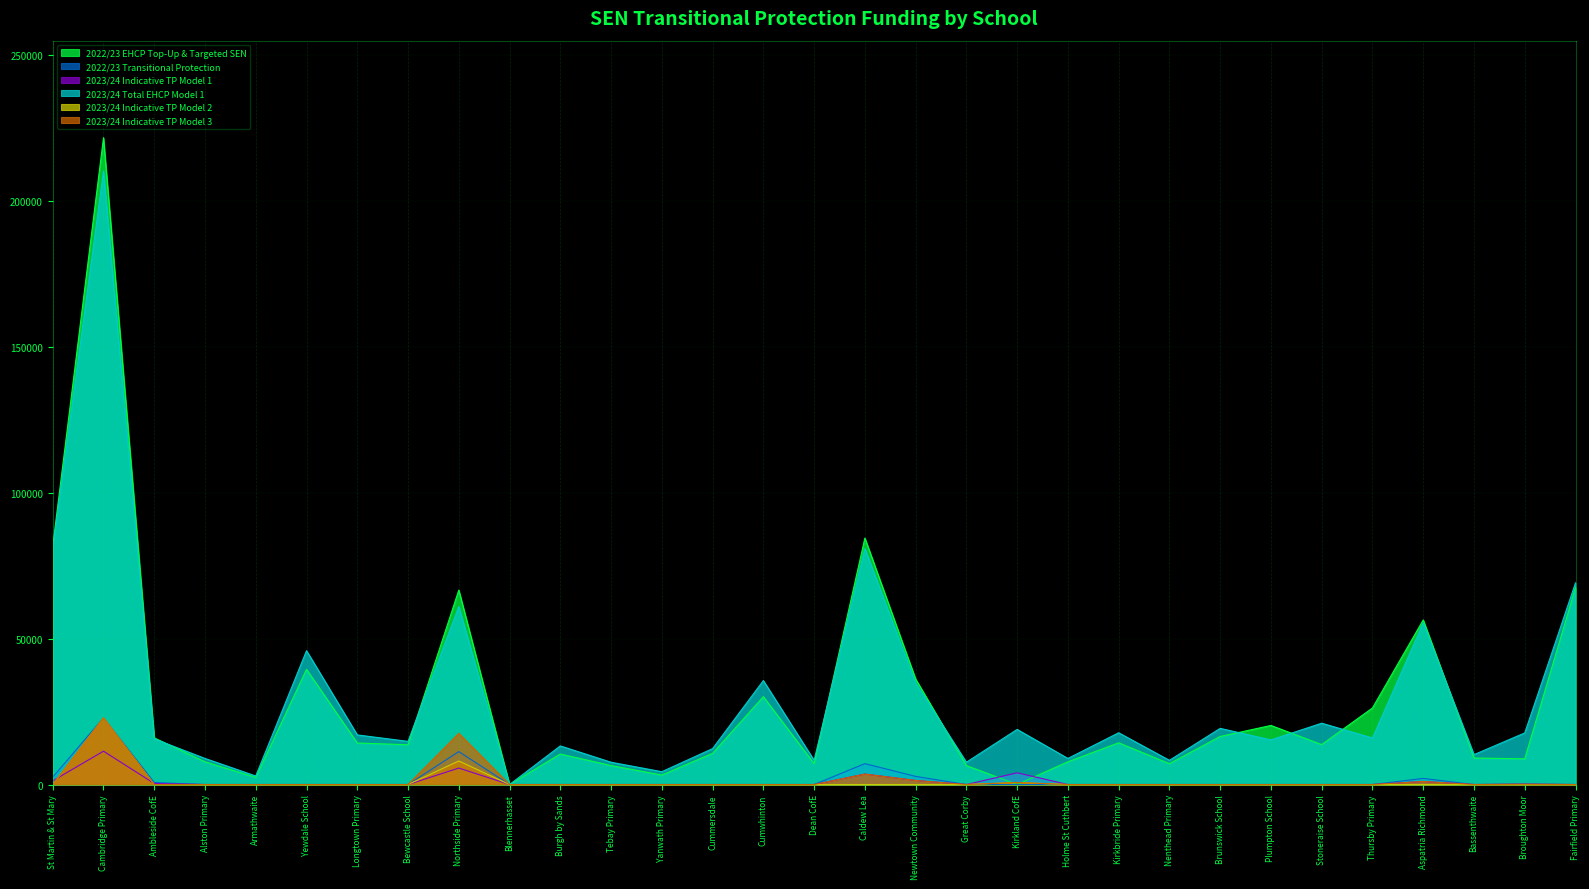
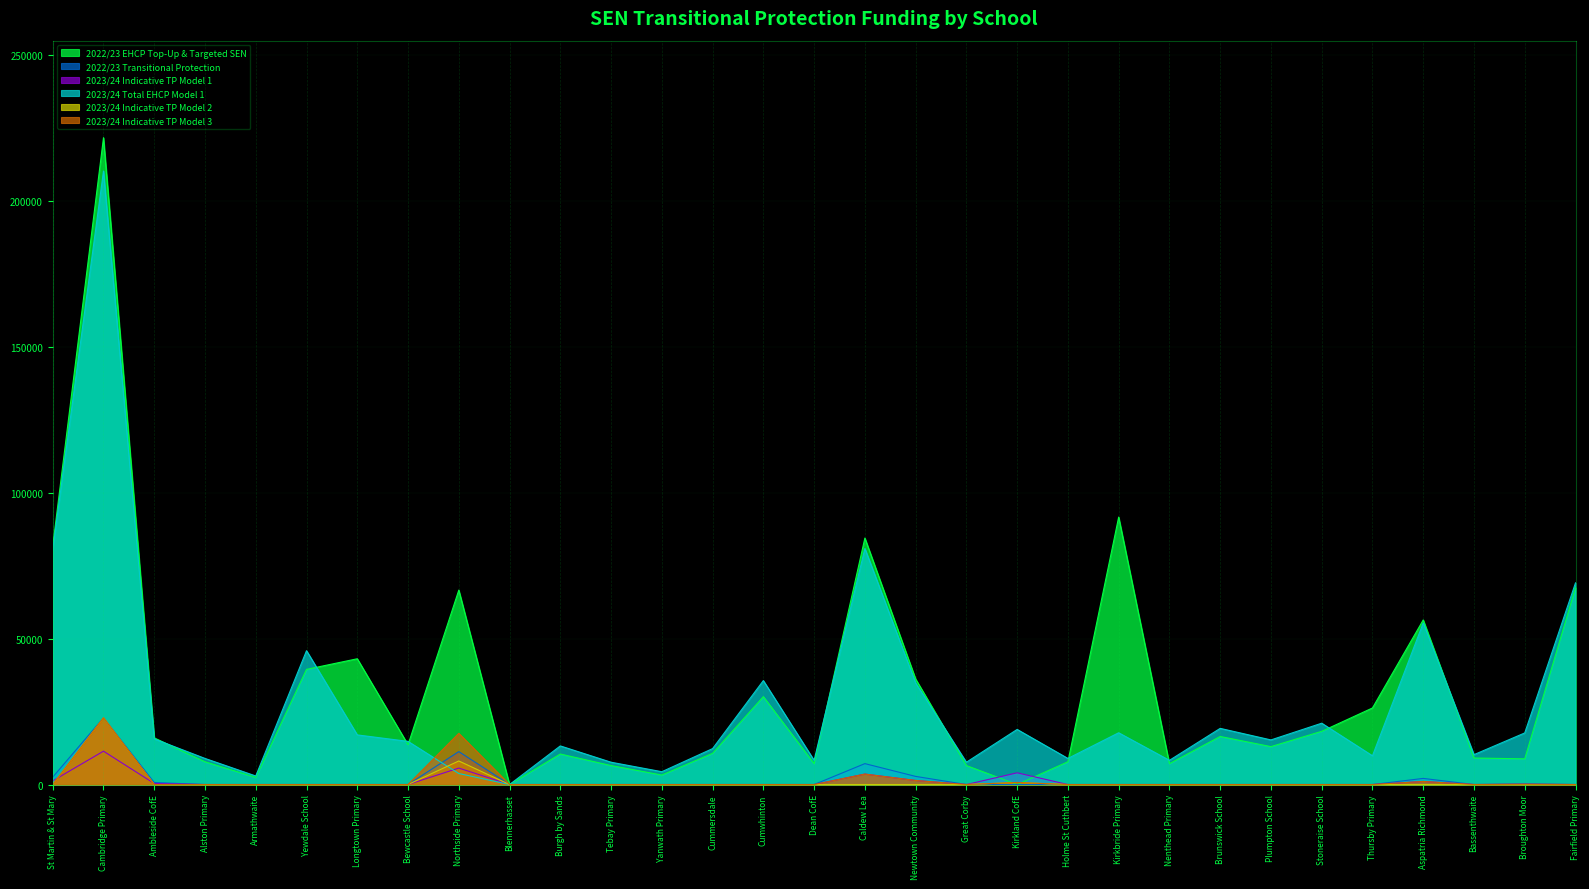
  {
    "2022/23 EHCP Top-Up & Targeted SEN": {
      "St Martin & St Mary": 82000,
      "Cambridge Primary": 222000,
      "Alston Primary": 8000,
      "Yewdale School": 39000,
-     "Longtown Primary": 14000,
+     "Longtown Primary": 43000,
      "Bewcastle School": 14000,
      "Northside Primary": 67000,
      "Burgh by Sands": 10000,
      "Tebay Primary": 6000,
      "Yanwath Primary": 3000,
      "Cummersdale": 11000,
      "Cumwhinton": 30000,
      "Dean CofE": 7000,
      "Caldew Lea": 84000,
      "Newtown Community": 36000,
      "Great Corby": 6000,
      "Holme St Cuthbert": 8000,
-     "Kirkbride Primary": 14000,
+     "Kirkbride Primary": 92000,
      "Nenthead Primary": 7000,
      "Brunswick School": 16000,
-     "Plumpton School": 20000,
-     "Stoneraise School": 14000,
+     "Plumpton School": 13000,
+     "Stoneraise School": 18000,
      "Thursby Primary": 26000,
      "Aspatria Richmond": 56000,
      "Bassenthwaite": 9000,
      "Broughton Moor": 9000,
      "Fairfield Primary": 67000
    },
    "2022/23 Transitional Protection": {
      "St Martin & St Mary": 3000,
      "Northside Primary": 11000,
      "Caldew Lea": 7000,
      "Newtown Community": 3000,
      "Aspatria Richmond": 2000
    },
    "2023/24 Indicative TP Model 1": {
      "St Martin & St Mary": 1000,
      "Cambridge Primary": 11000,
      "Northside Primary": 6000,
      "Kirkland CofE": 4000
    },
    "2023/24 Total EHCP Model 1": {
      "St Martin & St Mary": 80000,
      "Cambridge Primary": 210000,
      "Alston Primary": 9000,
      "Yewdale School": 46000,
      "Longtown Primary": 17000,
      "Bewcastle School": 15000,
-     "Northside Primary": 61000,
+     "Northside Primary": 4000,
      "Burgh by Sands": 13000,
      "Tebay Primary": 8000,
      "Yanwath Primary": 4000,
      "Cummersdale": 12000,
      "Cumwhinton": 36000,
      "Dean CofE": 8000,
      "Caldew Lea": 81000,
      "Newtown Community": 35000,
      "Great Corby": 8000,
      "Kirkland CofE": 19000,
      "Holme St Cuthbert": 9000,
      "Kirkbride Primary": 18000,
      "Nenthead Primary": 8000,
      "Brunswick School": 19000,
      "Plumpton School": 15000,
      "Stoneraise School": 21000,
-     "Thursby Primary": 16000,
+     "Thursby Primary": 10000,
      "Aspatria Richmond": 55000,
      "Bassenthwaite": 10000,
      "Broughton Moor": 18000,
      "Fairfield Primary": 69000
    },
    "2023/24 Indicative TP Model 2": {
      "Northside Primary": 8000,
      "Caldew Lea": 0,
      "Newtown Community": 0,
      "Aspatria Richmond": 0
    },
    "2023/24 Indicative TP Model 3": {
      "Northside Primary": 18000
    }
  }
